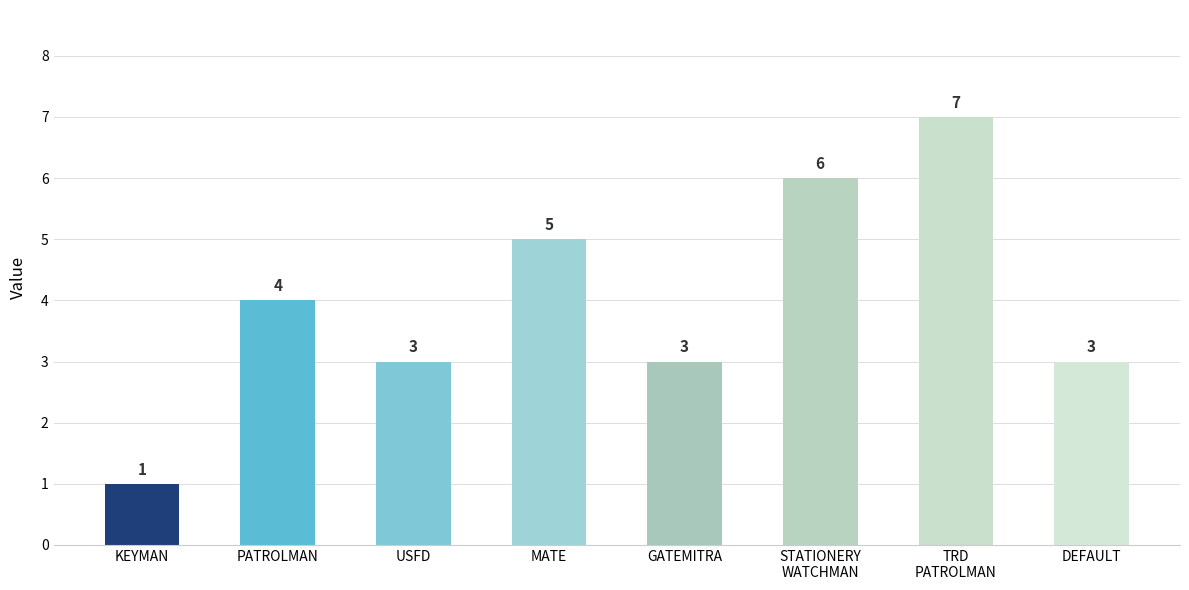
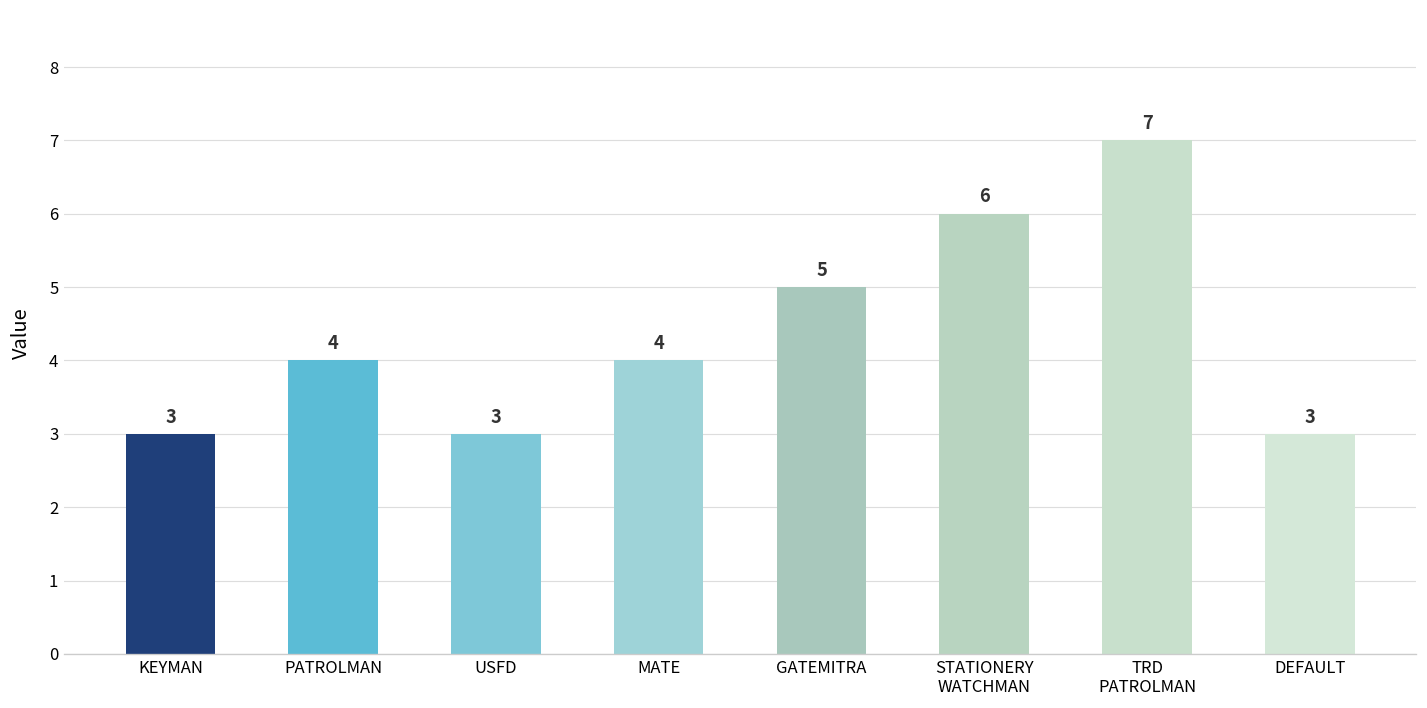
  {
-   "KEYMAN": 1,
+   "KEYMAN": 3,
    "PATROLMAN": 4,
    "USFD": 3,
-   "MATE": 5,
-   "GATEMITRA": 3,
+   "MATE": 4,
+   "GATEMITRA": 5,
    "STATIONERY WATCHMAN": 6,
    "TRD PATROLMAN": 7,
    "DEFAULT": 3
  }
